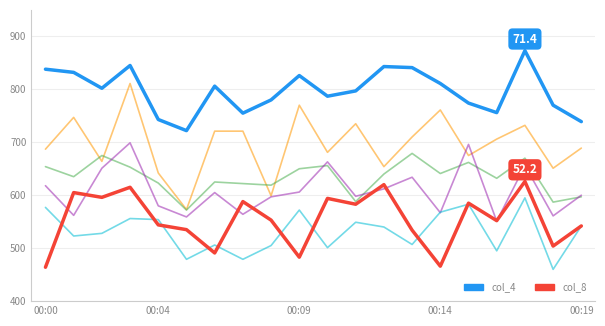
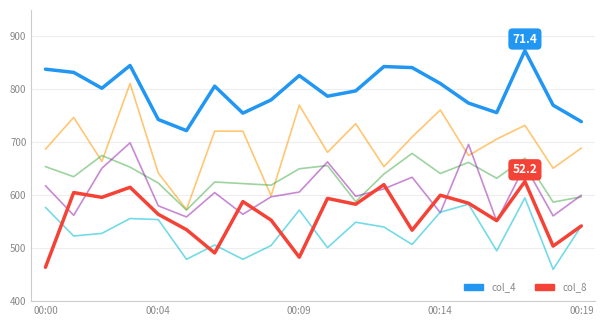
  {
    "col_8": {
      "00:00": 460,
-     "00:04": 540,
+     "00:04": 560,
      "00:09": 480,
-     "00:14": 470
+     "00:14": 600
    }
  }
